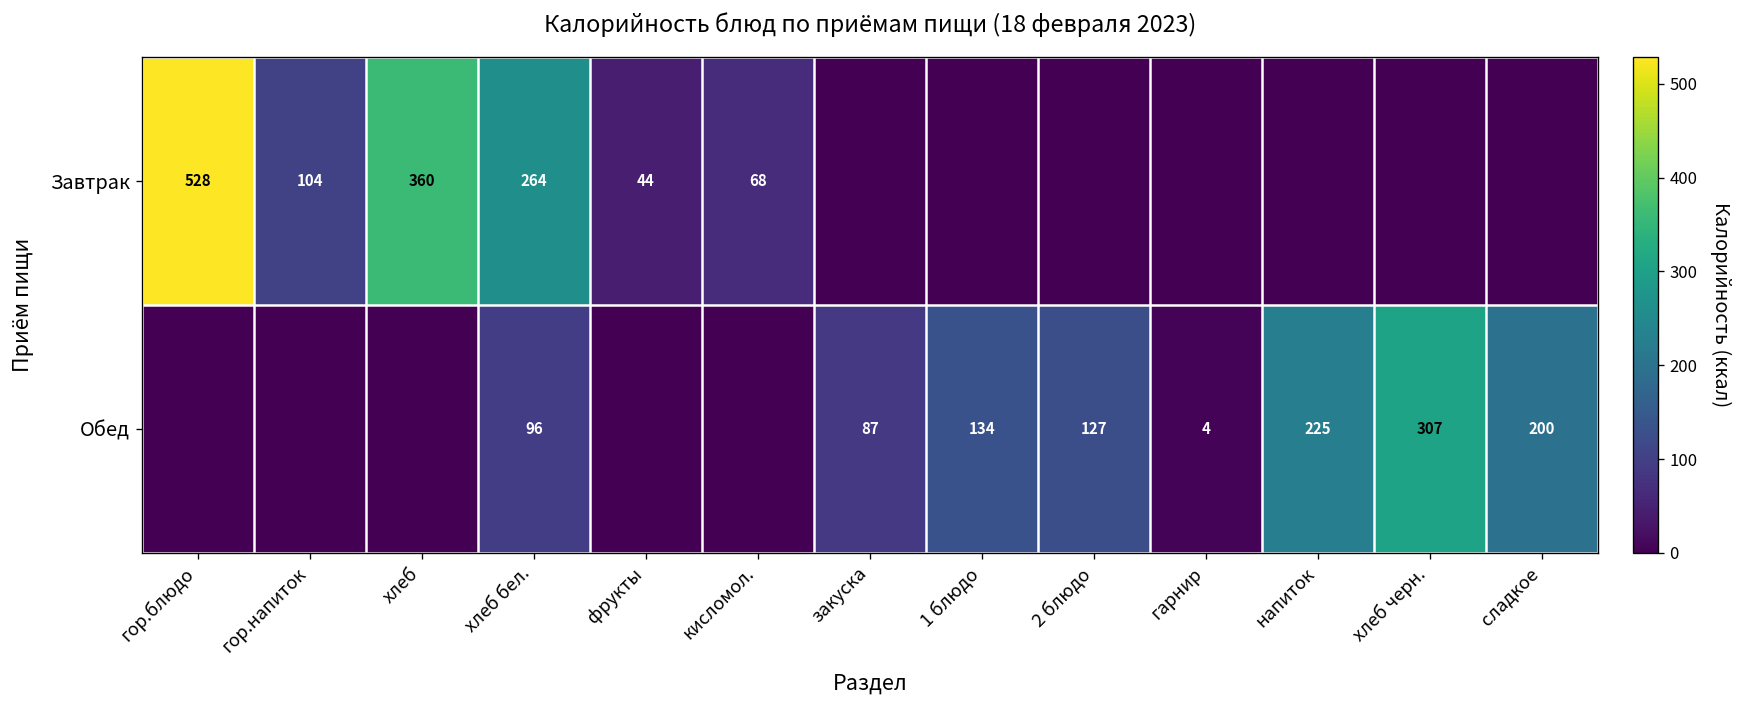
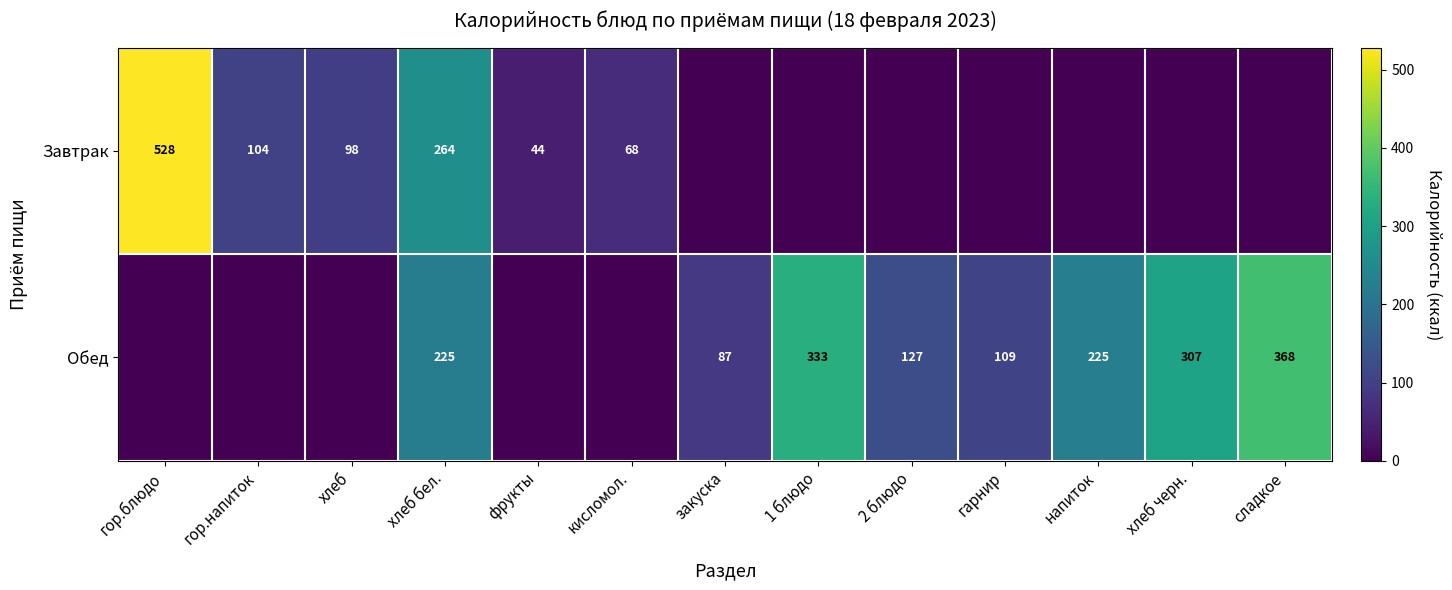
  {
    "Завтрак": {
      "гор.блюдо": 528,
      "гор.напиток": 104,
-     "хлеб": 360,
+     "хлеб": 98,
      "хлеб бел.": 264,
      "фрукты": 44,
      "кисломол.": 68
    },
    "Обед": {
-     "хлеб бел.": 96,
+     "хлеб бел.": 225,
      "закуска": 87,
-     "1 блюдо": 134,
+     "1 блюдо": 333,
      "2 блюдо": 127,
-     "гарнир": 4,
+     "гарнир": 109,
      "напиток": 225,
      "хлеб черн.": 307,
-     "сладкое": 200
+     "сладкое": 368
    }
  }
